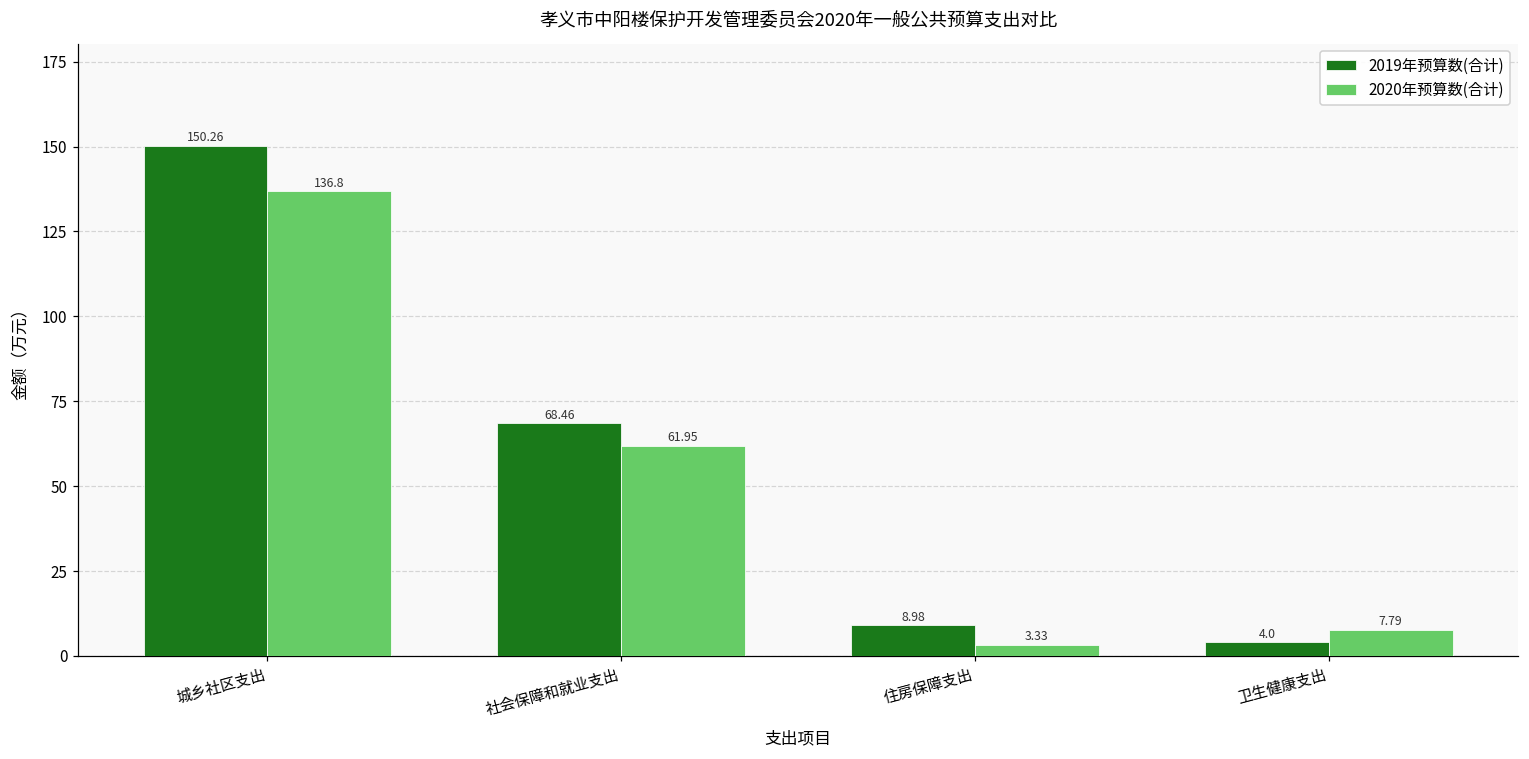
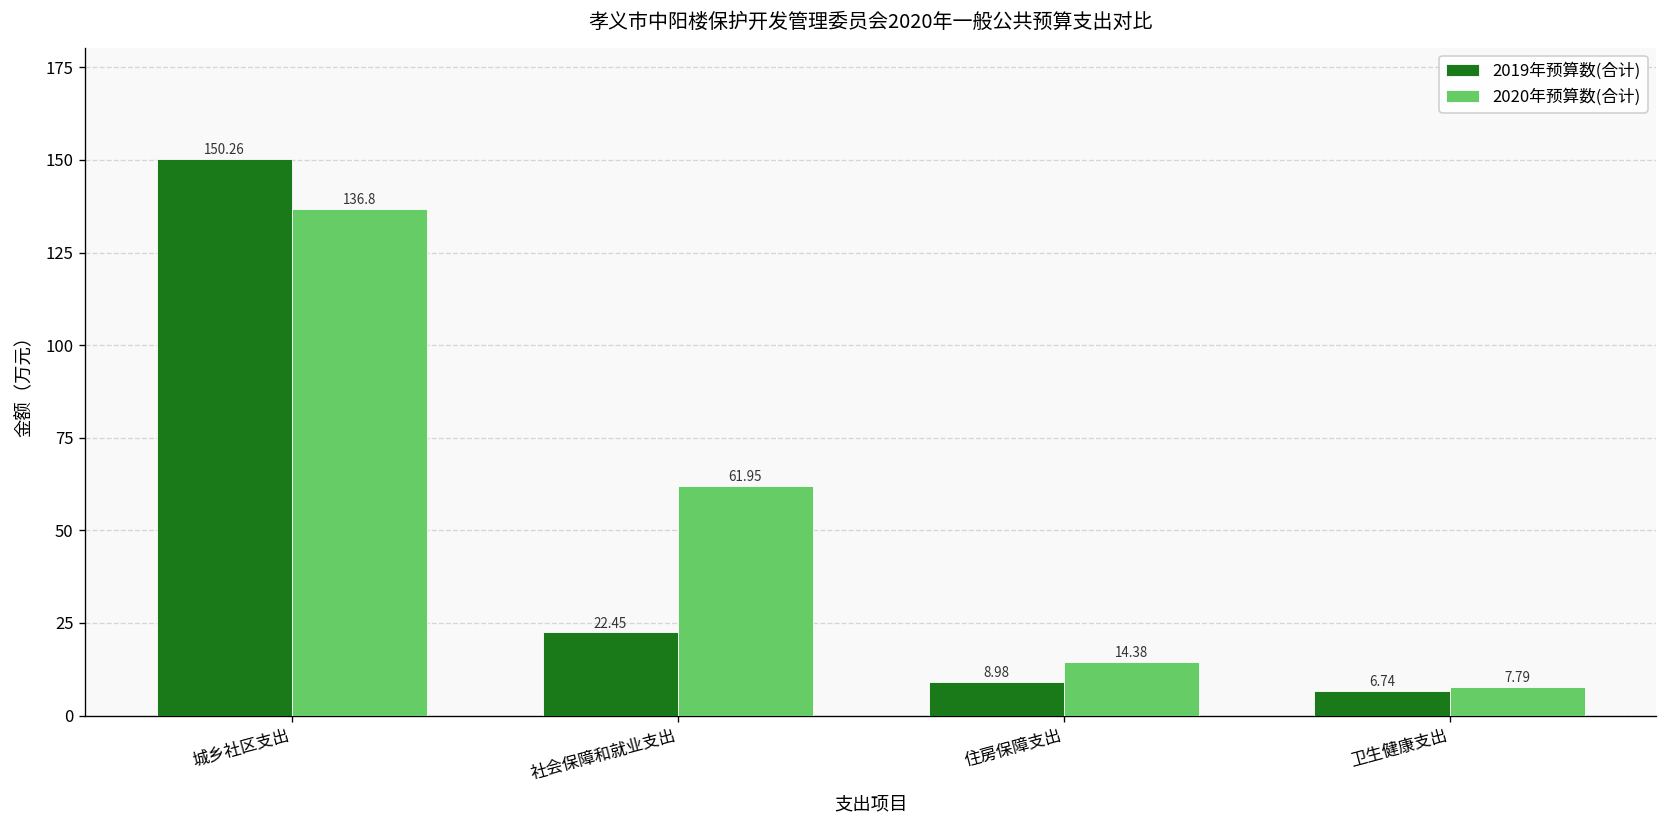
  {
    "2019年预算数(合计)": {
      "城乡社区支出": 150.26,
-     "社会保障和就业支出": 68.46,
+     "社会保障和就业支出": 22.45,
      "住房保障支出": 8.98,
-     "卫生健康支出": 4.0
+     "卫生健康支出": 6.74
    },
    "2020年预算数(合计)": {
      "城乡社区支出": 136.8,
      "社会保障和就业支出": 61.95,
-     "住房保障支出": 3.33,
+     "住房保障支出": 14.38,
      "卫生健康支出": 7.79
    }
  }
